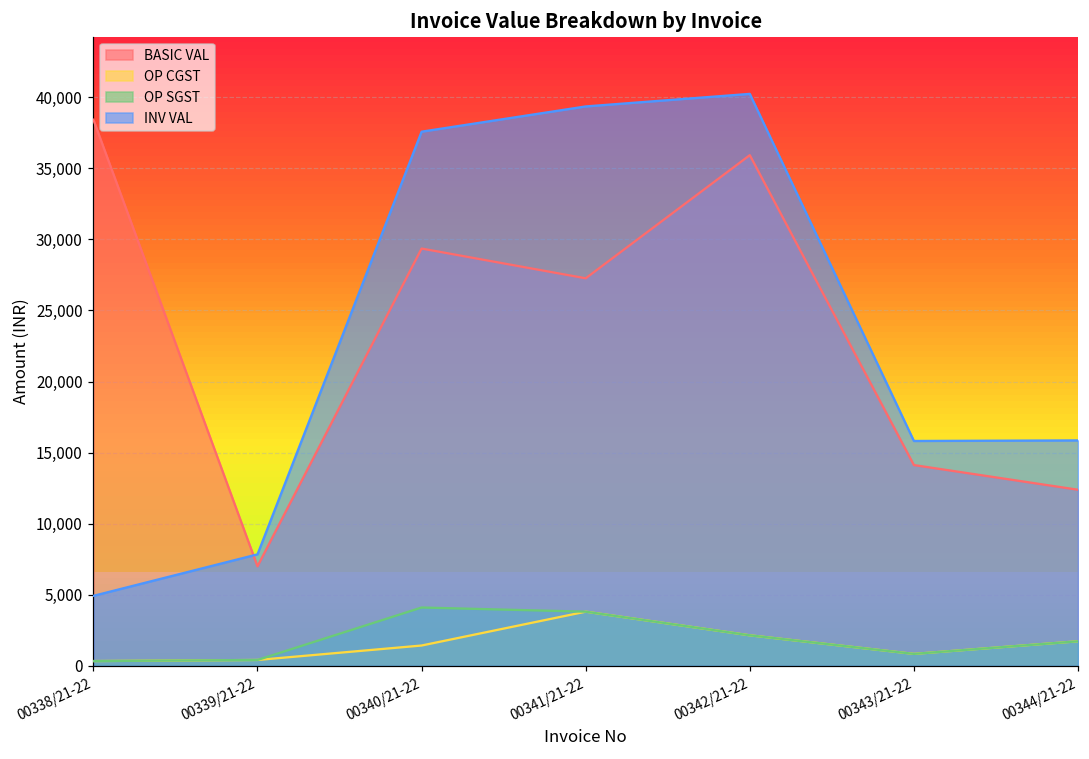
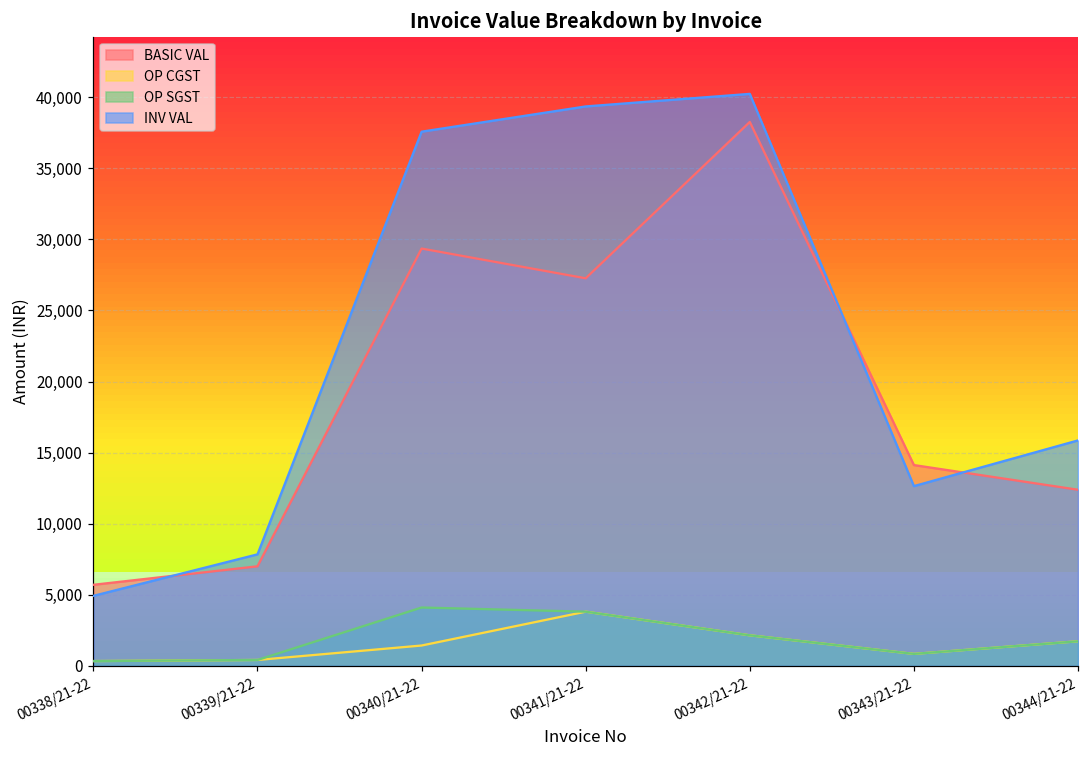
  {
    "BASIC VAL": {
-     "00338/21-22": "38,400",
+     "00338/21-22": "5,700",
      "00339/21-22": "7,000",
      "00340/21-22": "29,400",
      "00341/21-22": "27,300",
-     "00342/21-22": "35,900",
+     "00342/21-22": "38,300",
      "00343/21-22": "14,100",
      "00344/21-22": "12,400"
    },
    "OP CGST": {
      "00340/21-22": "1,400"
    },
    "OP SGST": {
      "00340/21-22": "4,100"
    },
    "INV VAL": {
      "00338/21-22": "4,900",
      "00339/21-22": "7,800",
      "00340/21-22": "37,600",
      "00341/21-22": "39,300",
      "00342/21-22": "40,200",
-     "00343/21-22": "15,800",
+     "00343/21-22": "12,600",
      "00344/21-22": "15,900"
    }
  }
